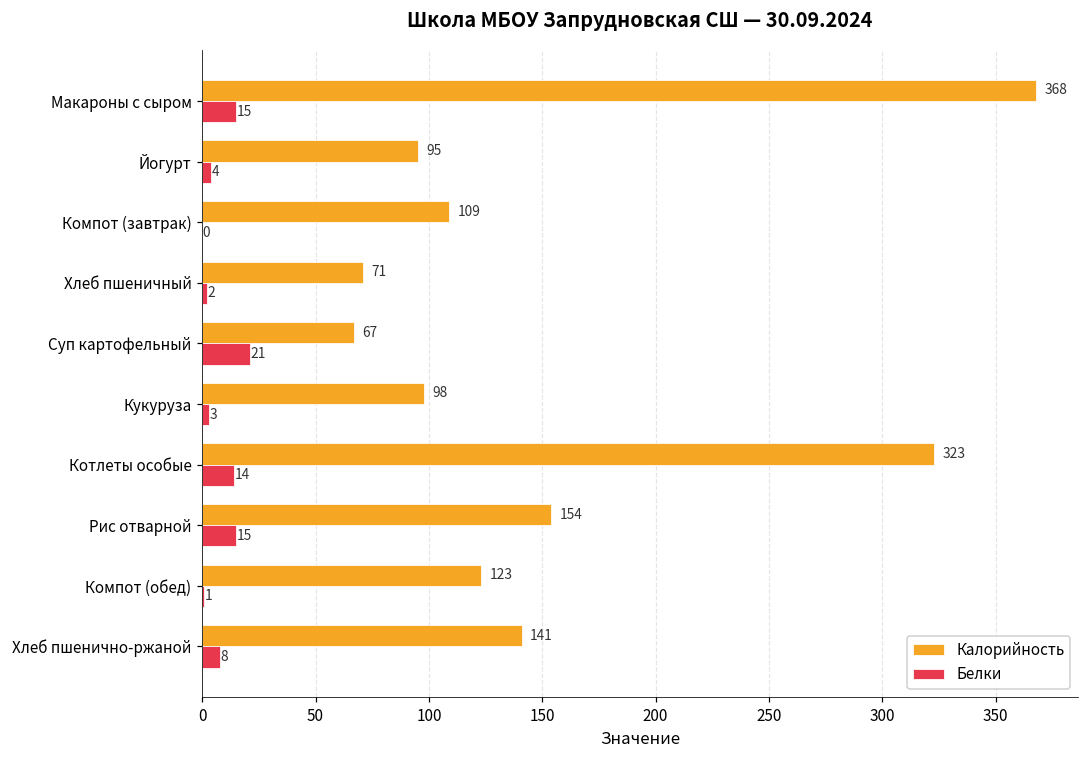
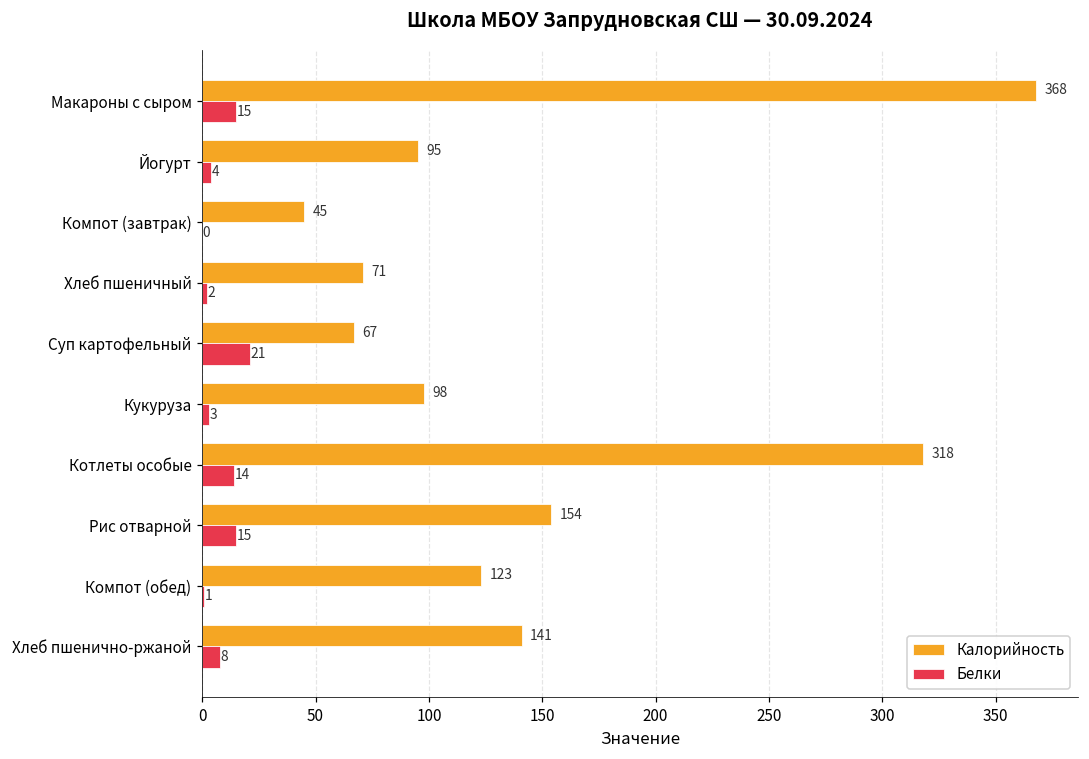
  {
    "Калорийность": {
      "Макароны с сыром": 368,
      "Йогурт": 95,
-     "Компот (завтрак)": 109,
+     "Компот (завтрак)": 45,
      "Хлеб пшеничный": 71,
      "Суп картофельный": 67,
      "Кукуруза": 98,
-     "Котлеты особые": 323,
+     "Котлеты особые": 318,
      "Рис отварной": 154,
      "Компот (обед)": 123,
      "Хлеб пшенично-ржаной": 141
    },
    "Белки": {
      "Макароны с сыром": 15,
      "Йогурт": 4,
      "Компот (завтрак)": 0,
      "Хлеб пшеничный": 2,
      "Суп картофельный": 21,
      "Кукуруза": 3,
      "Котлеты особые": 14,
      "Рис отварной": 15,
      "Компот (обед)": 1,
      "Хлеб пшенично-ржаной": 8
    }
  }
